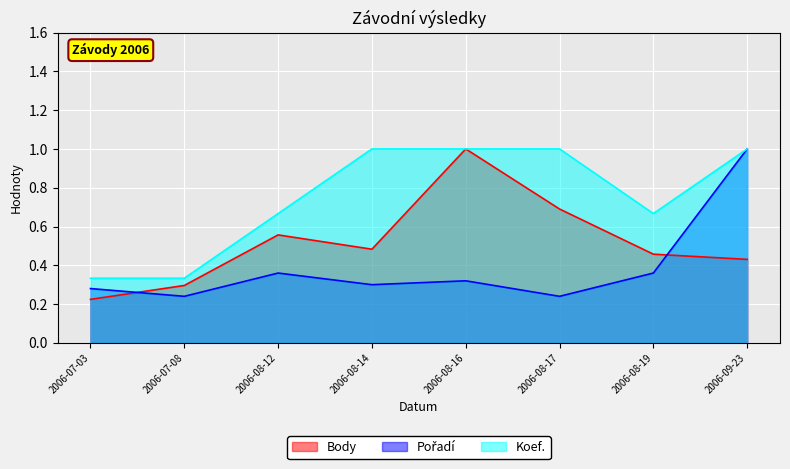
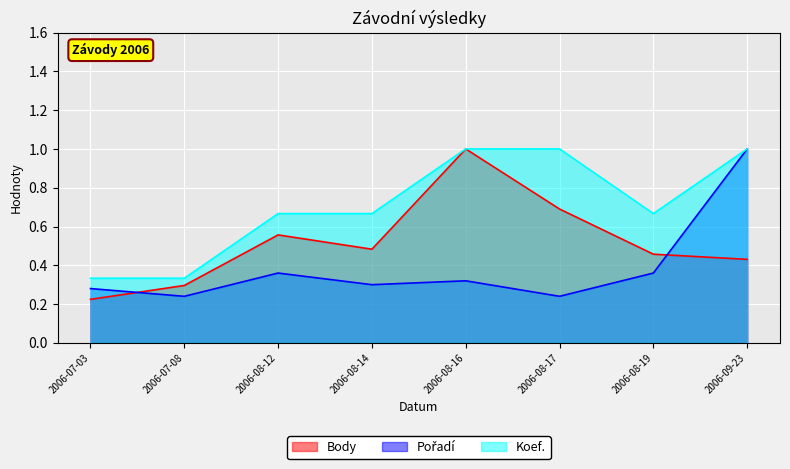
  {
    "Body": {
      "2006-07-03": 0.22,
      "2006-07-08": 0.30,
      "2006-08-12": 0.56,
      "2006-08-14": 0.48,
      "2006-08-17": 0.69,
      "2006-08-19": 0.46,
      "2006-09-23": 0.43
    },
    "Pořadí": {
      "2006-07-03": 0.28,
      "2006-07-08": 0.24,
      "2006-08-12": 0.36,
      "2006-08-14": 0.30,
      "2006-08-16": 0.32,
      "2006-08-17": 0.24,
      "2006-08-19": 0.36
    },
    "Koef.": {
      "2006-07-03": 0.33,
      "2006-07-08": 0.33,
      "2006-08-12": 0.67,
-     "2006-08-14": 1.00,
+     "2006-08-14": 0.67,
      "2006-08-17": 1.00,
      "2006-08-19": 0.67
    }
  }
